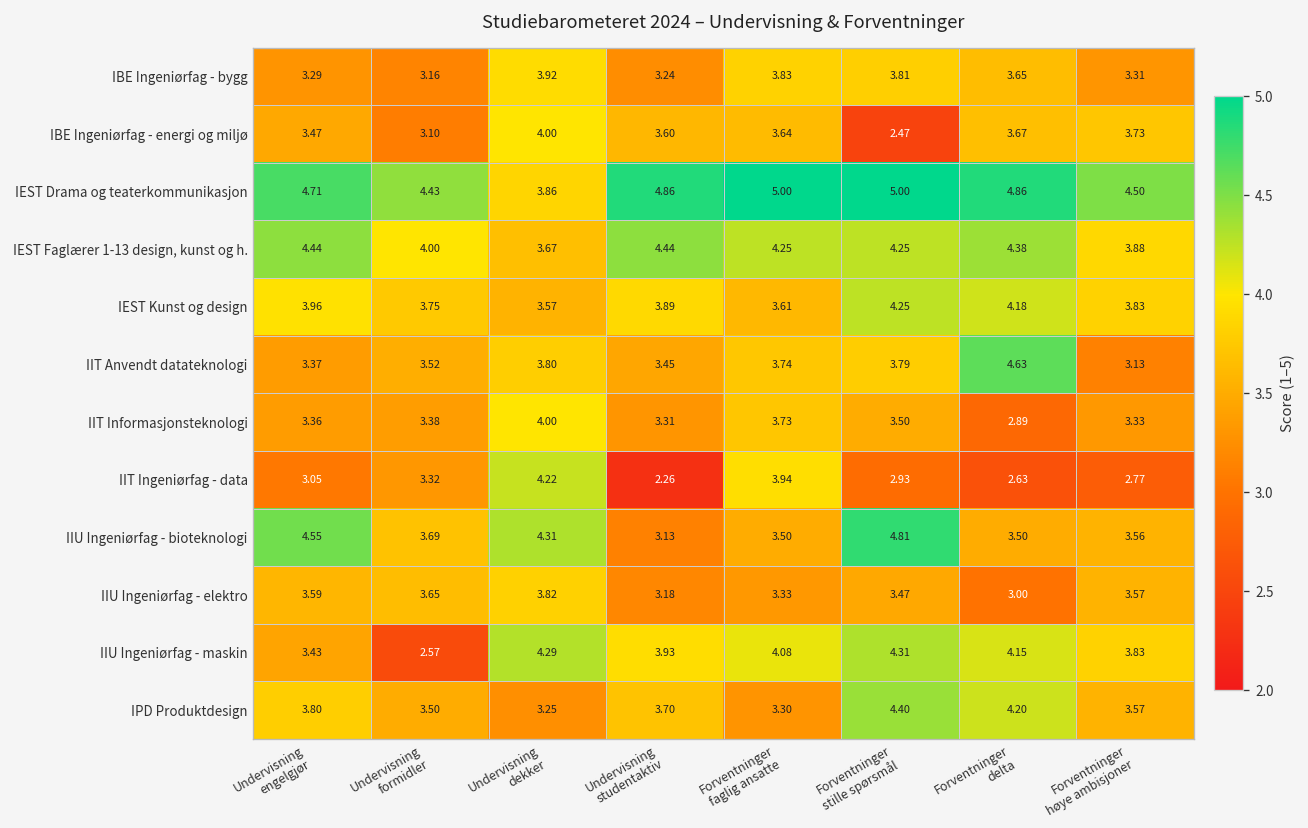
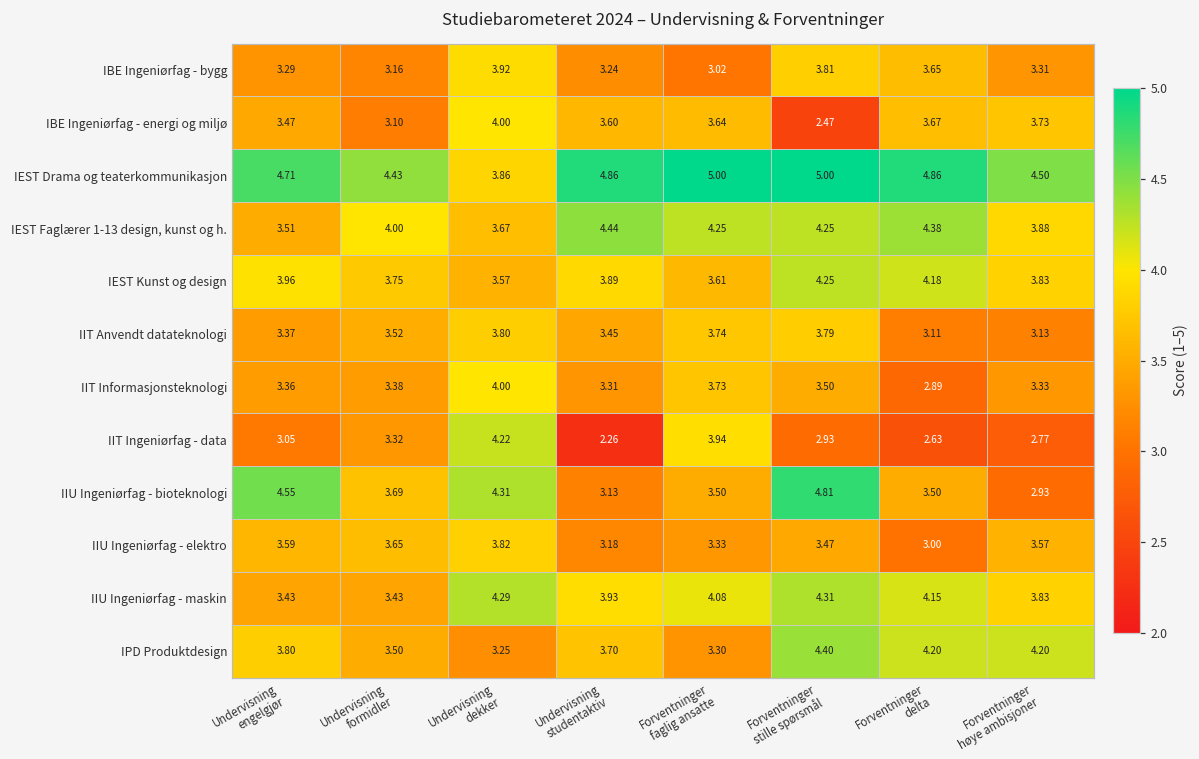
  {
    "IBE Ingeniørfag - bygg": {
      "Undervisning engelgjør": 3.29,
      "Undervisning formidler": 3.16,
      "Undervisning dekker": 3.92,
      "Undervisning studentaktiv": 3.24,
-     "Forventninger faglig ansatte": 3.83,
+     "Forventninger faglig ansatte": 3.02,
      "Forventninger stille spørsmål": 3.81,
      "Forventninger delta": 3.65,
      "Forventninger høye ambisjoner": 3.31
    },
    "IBE Ingeniørfag - energi og miljø": {
      "Undervisning engelgjør": 3.47,
      "Undervisning formidler": 3.10,
      "Undervisning dekker": 4.00,
      "Undervisning studentaktiv": 3.60,
      "Forventninger faglig ansatte": 3.64,
      "Forventninger stille spørsmål": 2.47,
      "Forventninger delta": 3.67,
      "Forventninger høye ambisjoner": 3.73
    },
    "IEST Drama og teaterkommunikasjon": {
      "Undervisning engelgjør": 4.71,
      "Undervisning formidler": 4.43,
      "Undervisning dekker": 3.86,
      "Undervisning studentaktiv": 4.86,
      "Forventninger faglig ansatte": 5.00,
      "Forventninger stille spørsmål": 5.00,
      "Forventninger delta": 4.86,
      "Forventninger høye ambisjoner": 4.50
    },
    "IEST Faglærer 1-13 design, kunst og h.": {
-     "Undervisning engelgjør": 4.44,
+     "Undervisning engelgjør": 3.51,
      "Undervisning formidler": 4.00,
      "Undervisning dekker": 3.67,
      "Undervisning studentaktiv": 4.44,
      "Forventninger faglig ansatte": 4.25,
      "Forventninger stille spørsmål": 4.25,
      "Forventninger delta": 4.38,
      "Forventninger høye ambisjoner": 3.88
    },
    "IEST Kunst og design": {
      "Undervisning engelgjør": 3.96,
      "Undervisning formidler": 3.75,
      "Undervisning dekker": 3.57,
      "Undervisning studentaktiv": 3.89,
      "Forventninger faglig ansatte": 3.61,
      "Forventninger stille spørsmål": 4.25,
      "Forventninger delta": 4.18,
      "Forventninger høye ambisjoner": 3.83
    },
    "IIT Anvendt datateknologi": {
      "Undervisning engelgjør": 3.37,
      "Undervisning formidler": 3.52,
      "Undervisning dekker": 3.80,
      "Undervisning studentaktiv": 3.45,
      "Forventninger faglig ansatte": 3.74,
      "Forventninger stille spørsmål": 3.79,
-     "Forventninger delta": 4.63,
+     "Forventninger delta": 3.11,
      "Forventninger høye ambisjoner": 3.13
    },
    "IIT Informasjonsteknologi": {
      "Undervisning engelgjør": 3.36,
      "Undervisning formidler": 3.38,
      "Undervisning dekker": 4.00,
      "Undervisning studentaktiv": 3.31,
      "Forventninger faglig ansatte": 3.73,
      "Forventninger stille spørsmål": 3.50,
      "Forventninger delta": 2.89,
      "Forventninger høye ambisjoner": 3.33
    },
    "IIT Ingeniørfag - data": {
      "Undervisning engelgjør": 3.05,
      "Undervisning formidler": 3.32,
      "Undervisning dekker": 4.22,
      "Undervisning studentaktiv": 2.26,
      "Forventninger faglig ansatte": 3.94,
      "Forventninger stille spørsmål": 2.93,
      "Forventninger delta": 2.63,
      "Forventninger høye ambisjoner": 2.77
    },
    "IIU Ingeniørfag - bioteknologi": {
      "Undervisning engelgjør": 4.55,
      "Undervisning formidler": 3.69,
      "Undervisning dekker": 4.31,
      "Undervisning studentaktiv": 3.13,
      "Forventninger faglig ansatte": 3.50,
      "Forventninger stille spørsmål": 4.81,
      "Forventninger delta": 3.50,
-     "Forventninger høye ambisjoner": 3.56
+     "Forventninger høye ambisjoner": 2.93
    },
    "IIU Ingeniørfag - elektro": {
      "Undervisning engelgjør": 3.59,
      "Undervisning formidler": 3.65,
      "Undervisning dekker": 3.82,
      "Undervisning studentaktiv": 3.18,
      "Forventninger faglig ansatte": 3.33,
      "Forventninger stille spørsmål": 3.47,
      "Forventninger delta": 3.00,
      "Forventninger høye ambisjoner": 3.57
    },
    "IIU Ingeniørfag - maskin": {
      "Undervisning engelgjør": 3.43,
-     "Undervisning formidler": 2.57,
+     "Undervisning formidler": 3.43,
      "Undervisning dekker": 4.29,
      "Undervisning studentaktiv": 3.93,
      "Forventninger faglig ansatte": 4.08,
      "Forventninger stille spørsmål": 4.31,
      "Forventninger delta": 4.15,
      "Forventninger høye ambisjoner": 3.83
    },
    "IPD Produktdesign": {
      "Undervisning engelgjør": 3.80,
      "Undervisning formidler": 3.50,
      "Undervisning dekker": 3.25,
      "Undervisning studentaktiv": 3.70,
      "Forventninger faglig ansatte": 3.30,
      "Forventninger stille spørsmål": 4.40,
      "Forventninger delta": 4.20,
-     "Forventninger høye ambisjoner": 3.57
+     "Forventninger høye ambisjoner": 4.20
    }
  }
